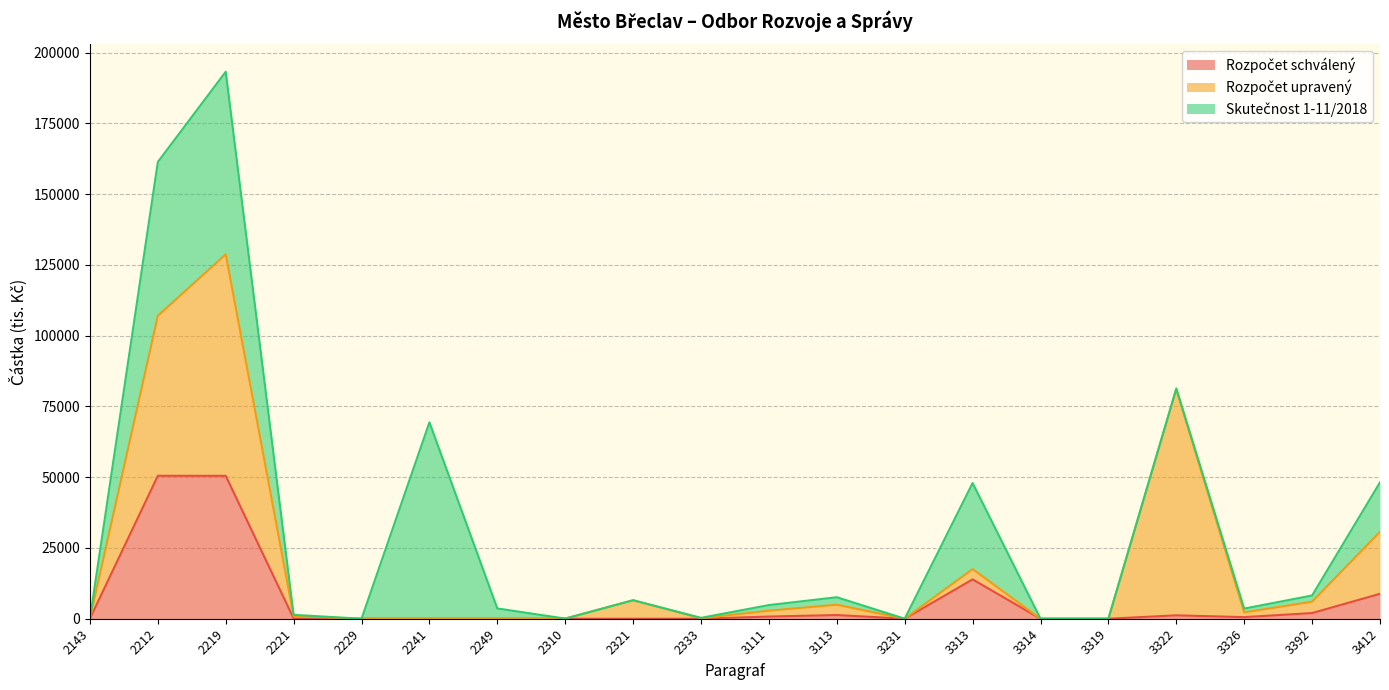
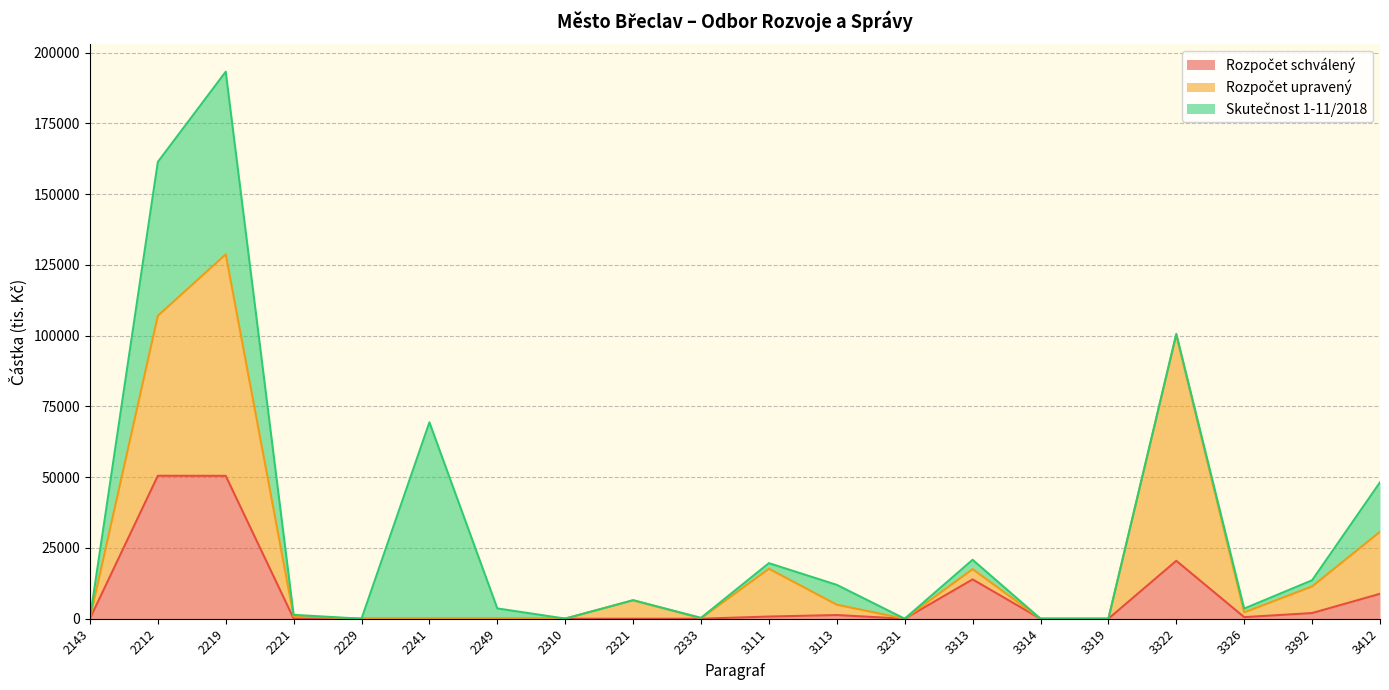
  {
    "Rozpočet schválený": {
      "2212": 51000,
      "2219": 50000,
      "2321": 0,
      "3111": 1000,
      "3113": 1000,
      "3313": 14000,
-     "3322": 1000,
+     "3322": 20000,
      "3326": 1000,
      "3392": 2000,
      "3412": 9000
    },
    "Rozpočet upravený": {
      "2212": 57000,
      "2219": 78000,
-     "3111": 2000,
+     "3111": 17000,
      "3113": 4000,
      "3313": 4000,
      "3326": 2000,
-     "3392": 4000,
+     "3392": 9000,
      "3412": 22000
    },
    "Skutečnost 1-11/2018": {
      "2212": 54000,
      "2219": 65000,
      "2241": 69000,
      "2249": 4000,
      "3111": 2000,
-     "3113": 3000,
-     "3313": 30000,
+     "3113": 7000,
+     "3313": 3000,
      "3326": 1000,
      "3392": 2000,
      "3412": 17000
    }
  }
